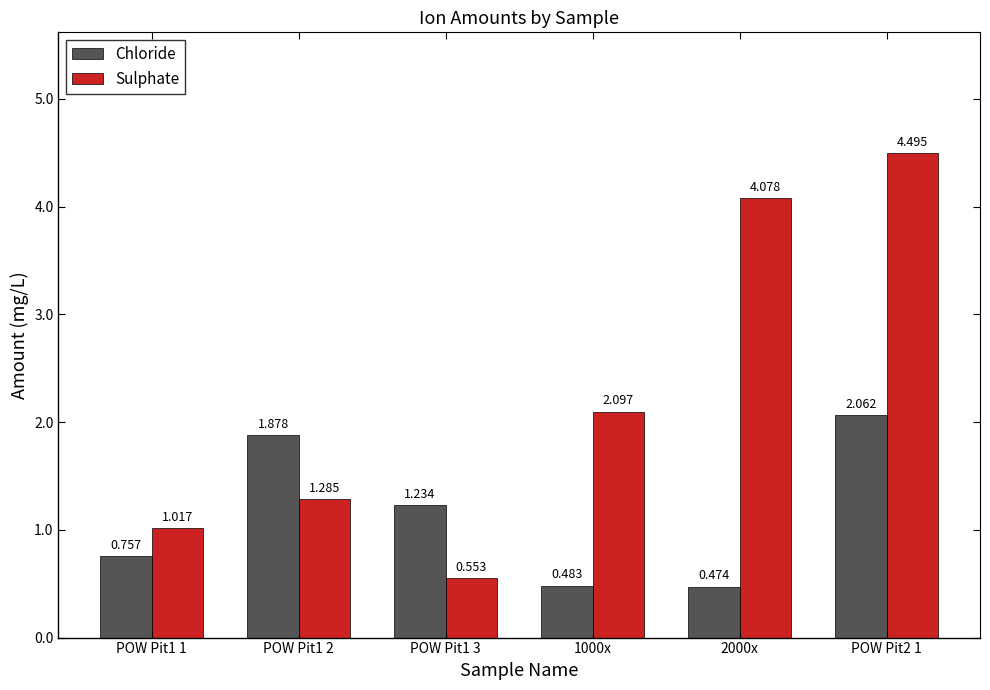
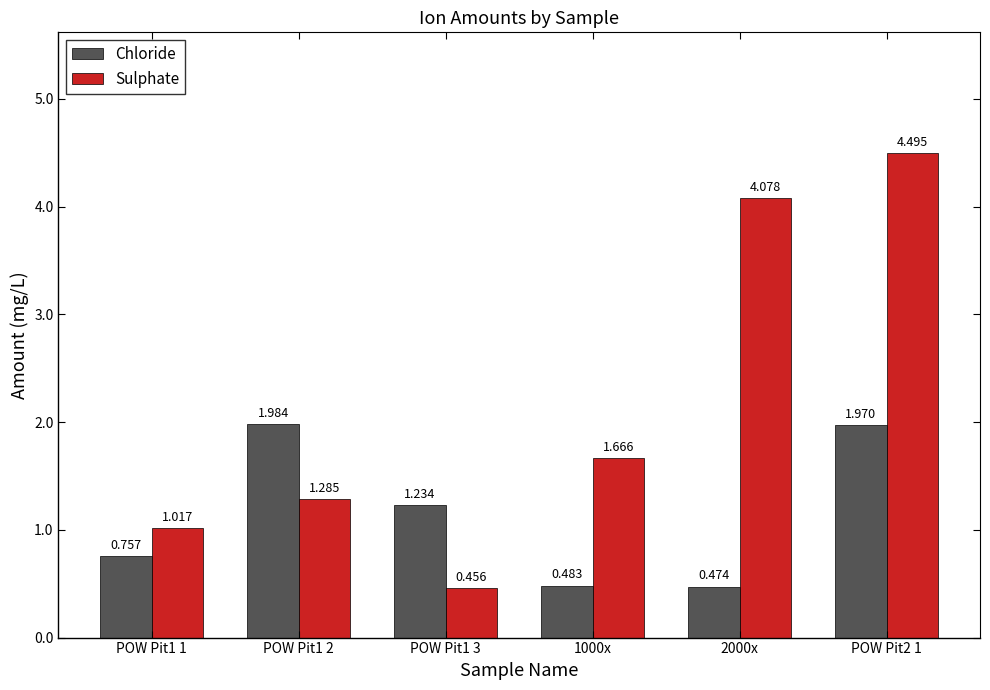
  {
    "Chloride": {
      "POW Pit1 1": 0.757,
-     "POW Pit1 2": 1.878,
+     "POW Pit1 2": 1.984,
      "POW Pit1 3": 1.234,
      "1000x": 0.483,
      "2000x": 0.474,
-     "POW Pit2 1": 2.062
+     "POW Pit2 1": 1.970
    },
    "Sulphate": {
      "POW Pit1 1": 1.017,
      "POW Pit1 2": 1.285,
-     "POW Pit1 3": 0.553,
-     "1000x": 2.097,
+     "POW Pit1 3": 0.456,
+     "1000x": 1.666,
      "2000x": 4.078,
      "POW Pit2 1": 4.495
    }
  }
